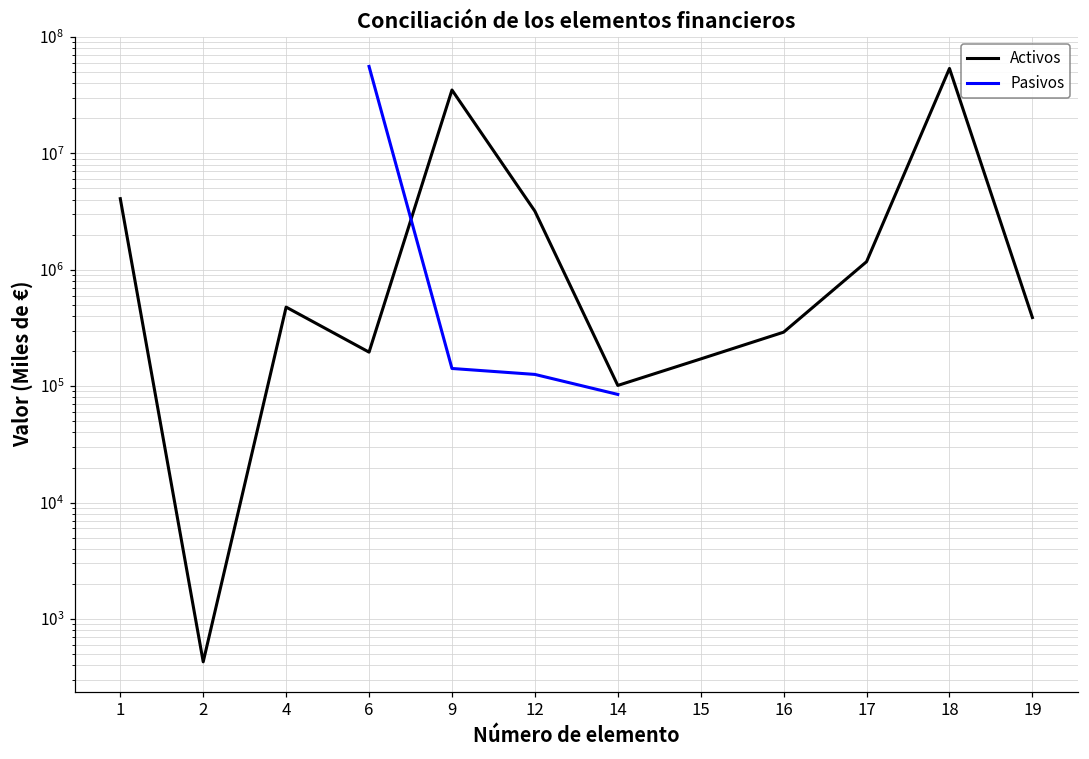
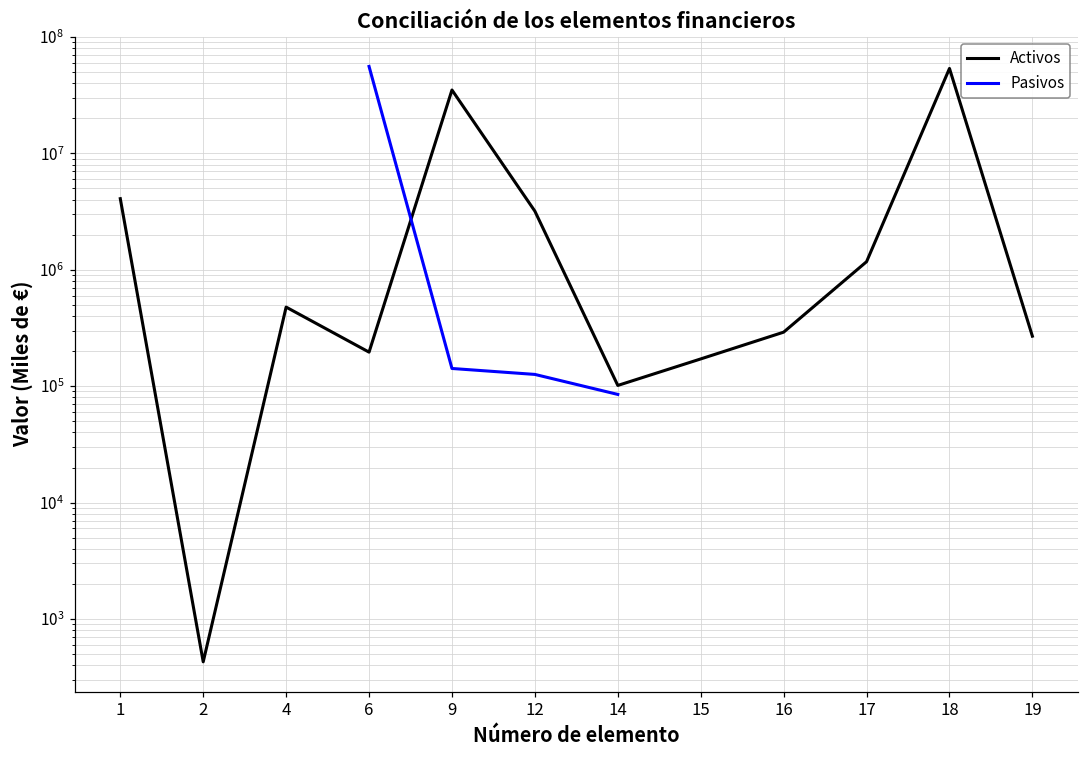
  {
    "Activos": {
      "1": 4100000,
      "2": 430,
      "4": 500000,
      "6": 200000,
      "9": 35000000,
      "12": 3200000,
      "14": 100000,
      "15": 170000,
      "16": 290000,
      "17": 1200000,
      "18": 50000000,
-     "19": 390000
+     "19": 270000
    },
    "Pasivos": {
      "1": 500,
      "6": 60000000,
      "9": 140000,
      "12": 130000,
      "14": 80000,
      "16": 600000
    }
  }
